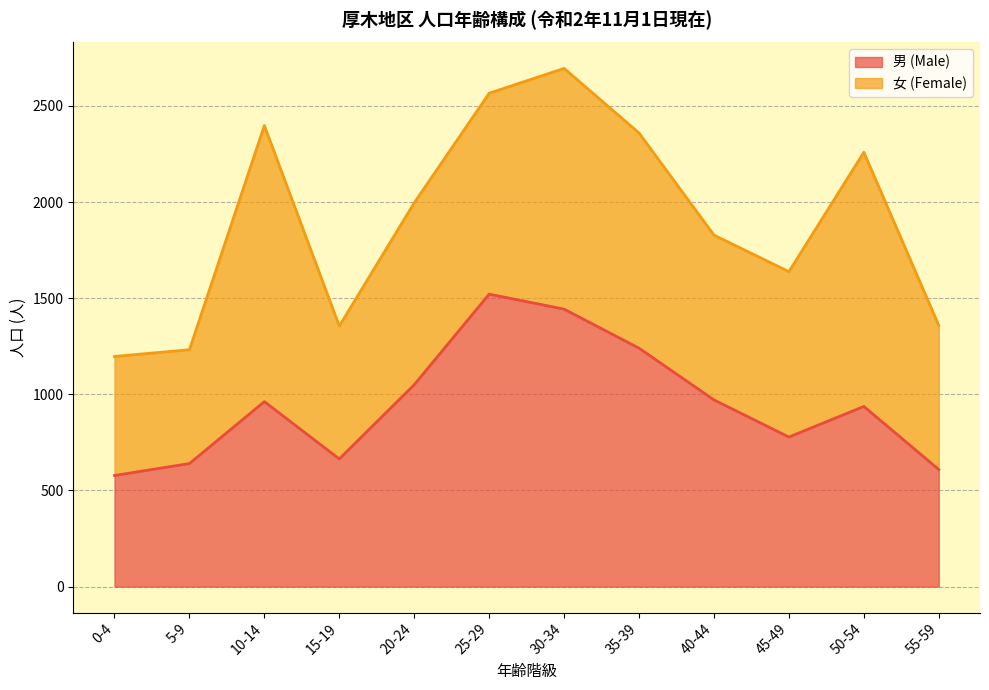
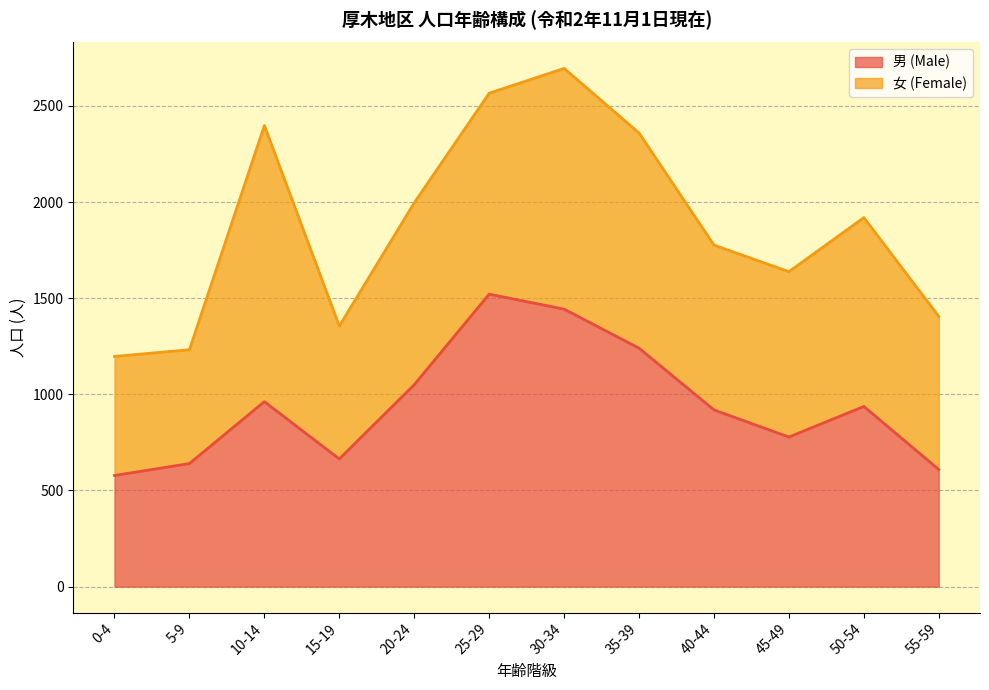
  {
    "男 (Male)": {
      "0-4": 580,
      "5-9": 640,
      "10-14": 960,
      "15-19": 660,
      "20-24": 1050,
      "25-29": 1520,
      "30-34": 1440,
      "35-39": 1240,
-     "40-44": 970,
+     "40-44": 920,
      "45-49": 780,
      "50-54": 940,
      "55-59": 610
    },
    "女 (Female)": {
      "0-4": 620,
      "5-9": 590,
      "10-14": 1440,
      "15-19": 690,
      "20-24": 950,
      "25-29": 1050,
      "30-34": 1250,
      "35-39": 1120,
      "40-44": 860,
      "45-49": 860,
-     "50-54": 1320,
-     "55-59": 750
+     "50-54": 980,
+     "55-59": 800
    }
  }
